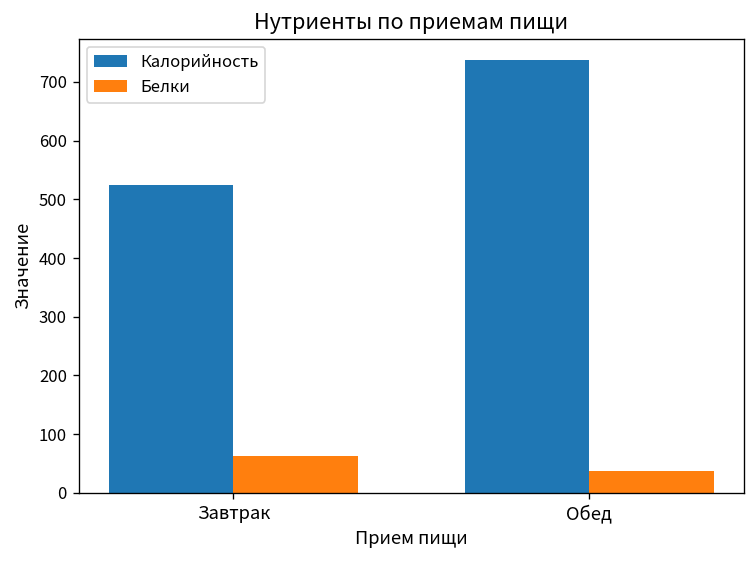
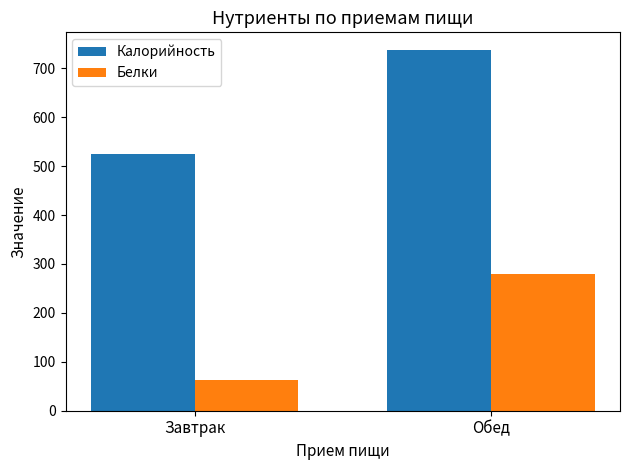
  {
    "Калорийность": {
      "Завтрак": 520,
      "Обед": 740
    },
    "Белки": {
      "Завтрак": 60,
-     "Обед": 40
+     "Обед": 280
    }
  }
